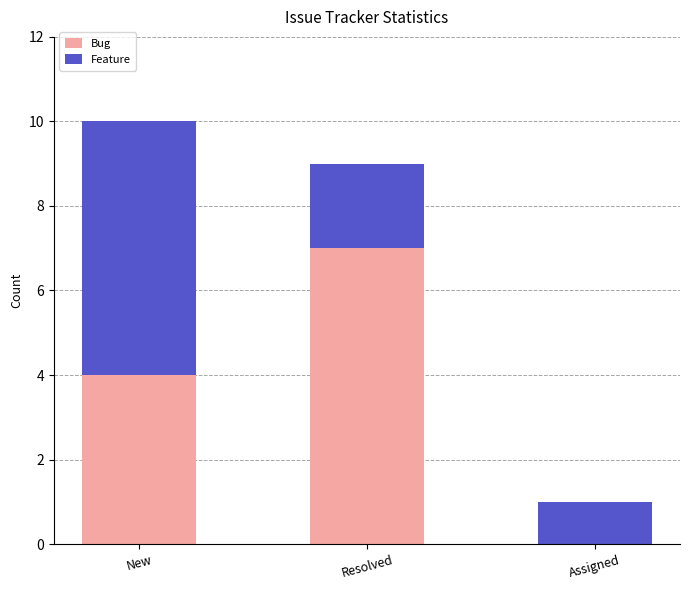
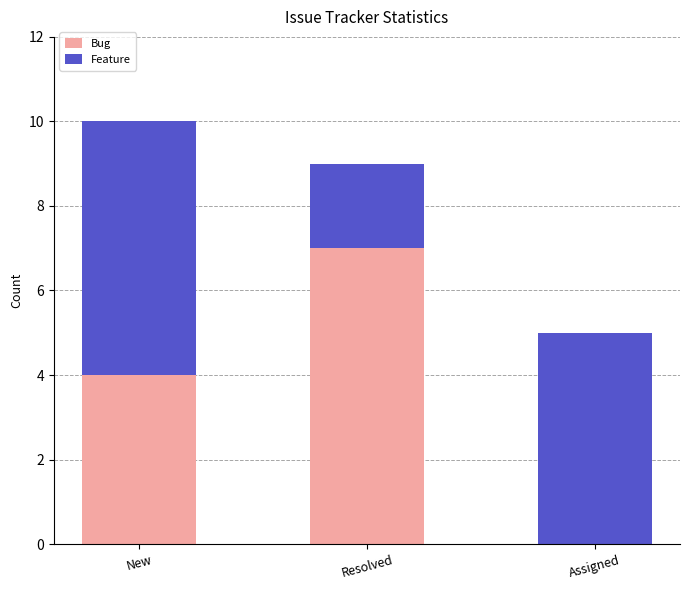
  {
    "Bug": {
      "New": 4,
      "Resolved": 7,
      "Assigned": 0
    },
    "Feature": {
      "New": 6,
      "Resolved": 2,
-     "Assigned": 1
+     "Assigned": 5
    }
  }
